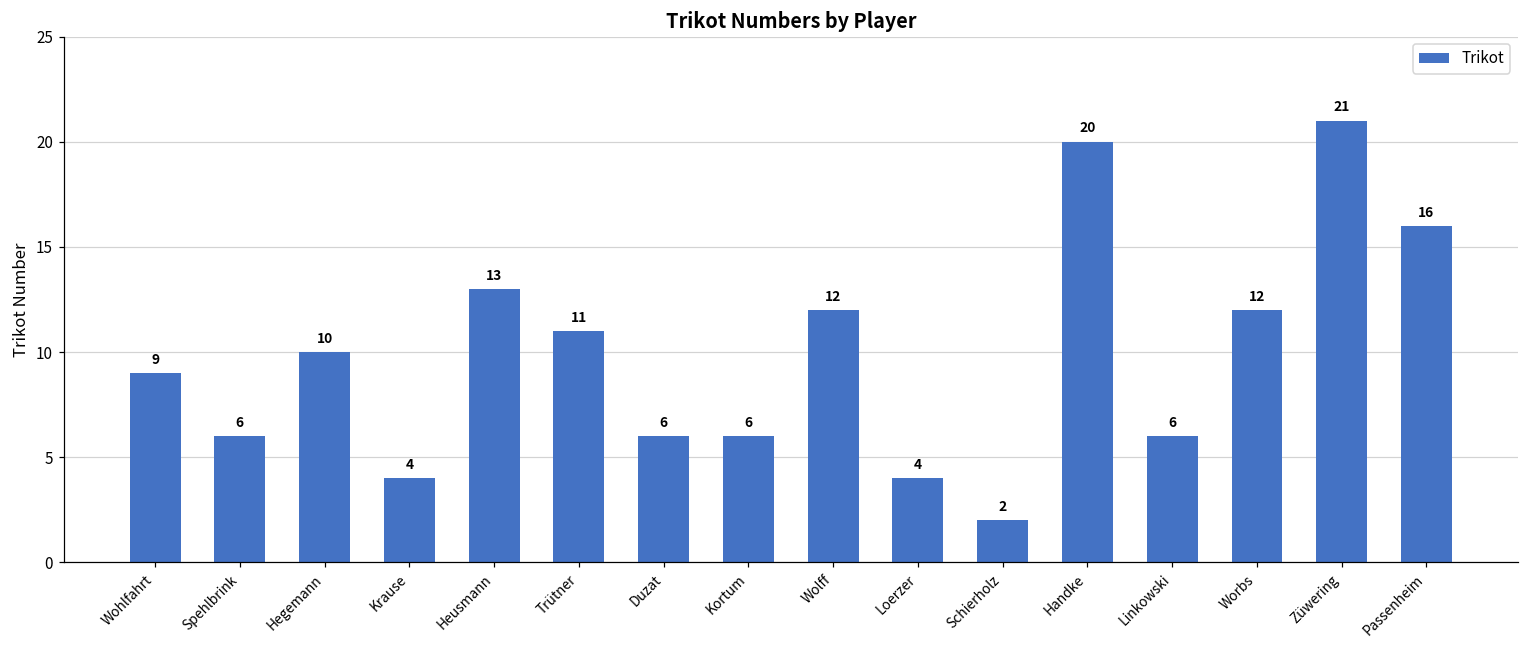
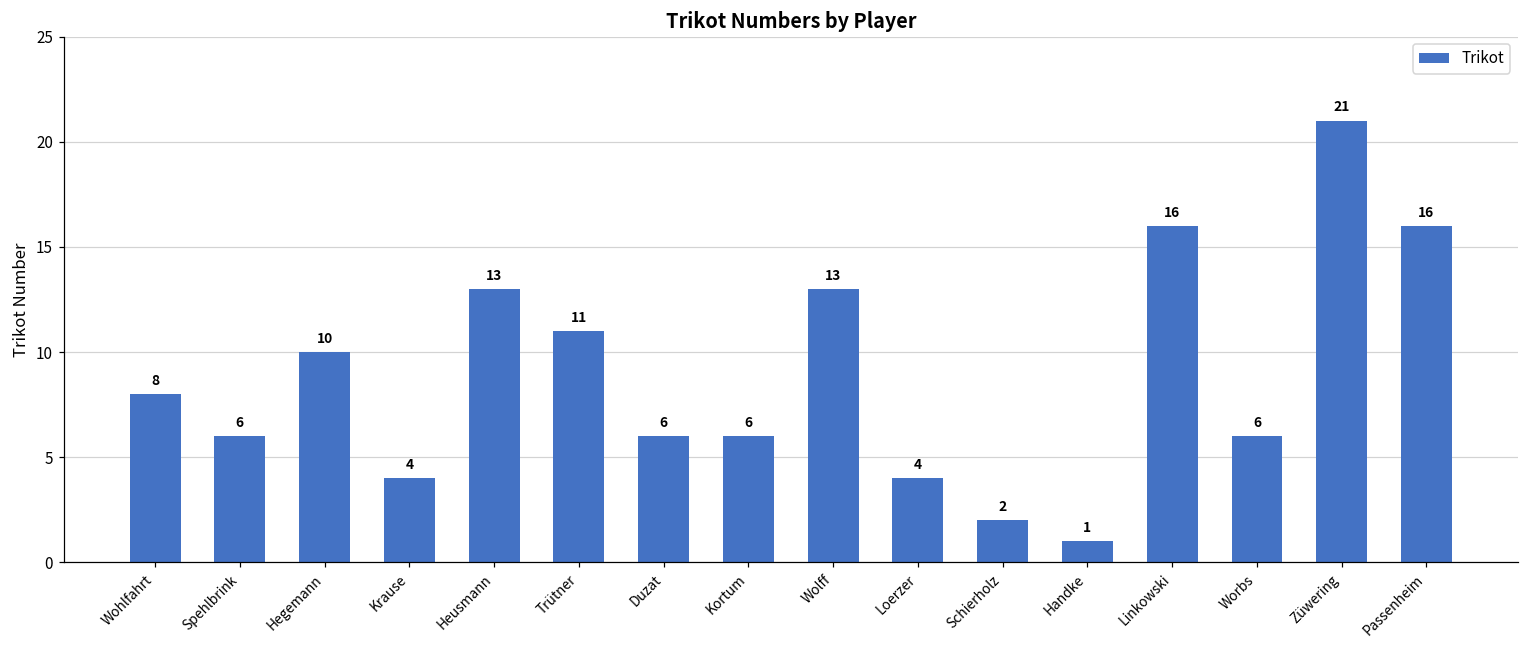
  {
-   "Wohlfahrt": 9,
+   "Wohlfahrt": 8,
    "Spehlbrink": 6,
    "Hegemann": 10,
    "Krause": 4,
    "Heusmann": 13,
    "Trütner": 11,
    "Duzat": 6,
    "Kortum": 6,
-   "Wolff": 12,
+   "Wolff": 13,
    "Loerzer": 4,
    "Schierholz": 2,
-   "Handke": 20,
-   "Linkowski": 6,
-   "Worbs": 12,
+   "Handke": 1,
+   "Linkowski": 16,
+   "Worbs": 6,
    "Züwering": 21,
    "Passenheim": 16
  }
